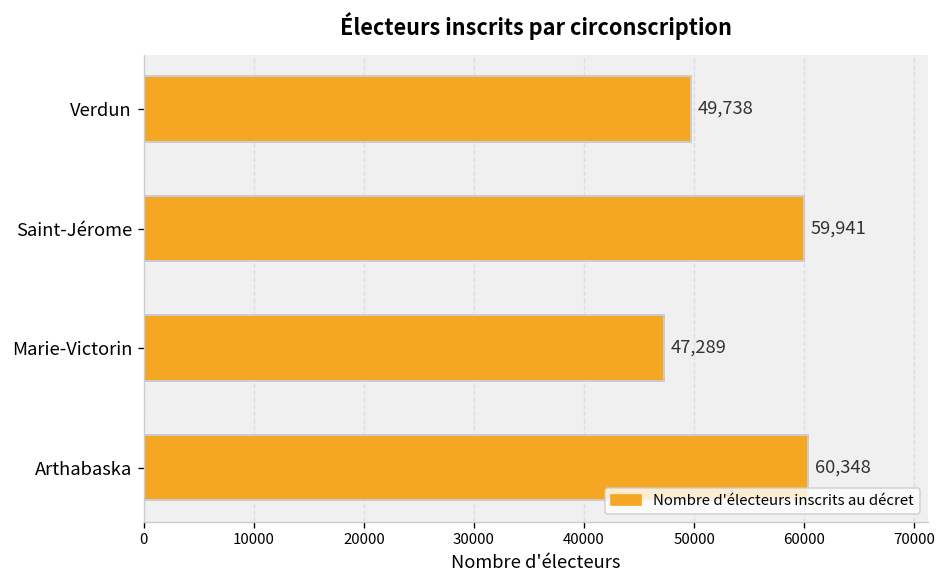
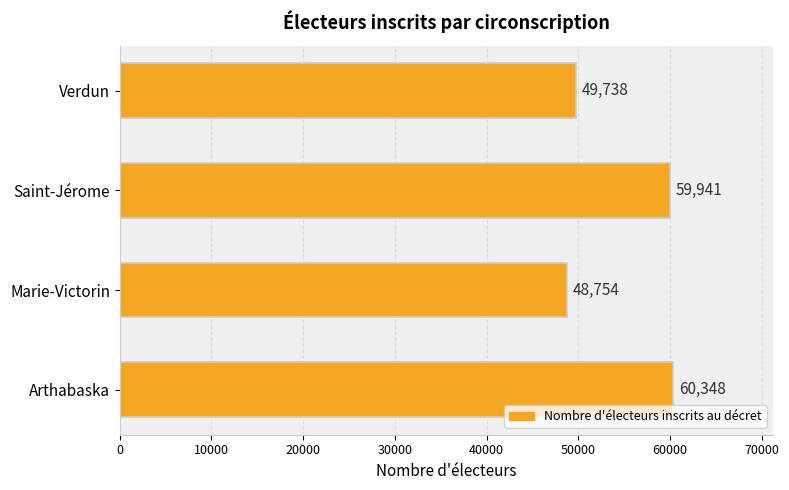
  {
    "Verdun": "49,738",
    "Saint-Jérome": "59,941",
-   "Marie-Victorin": "47,289",
+   "Marie-Victorin": "48,754",
    "Arthabaska": "60,348"
  }
